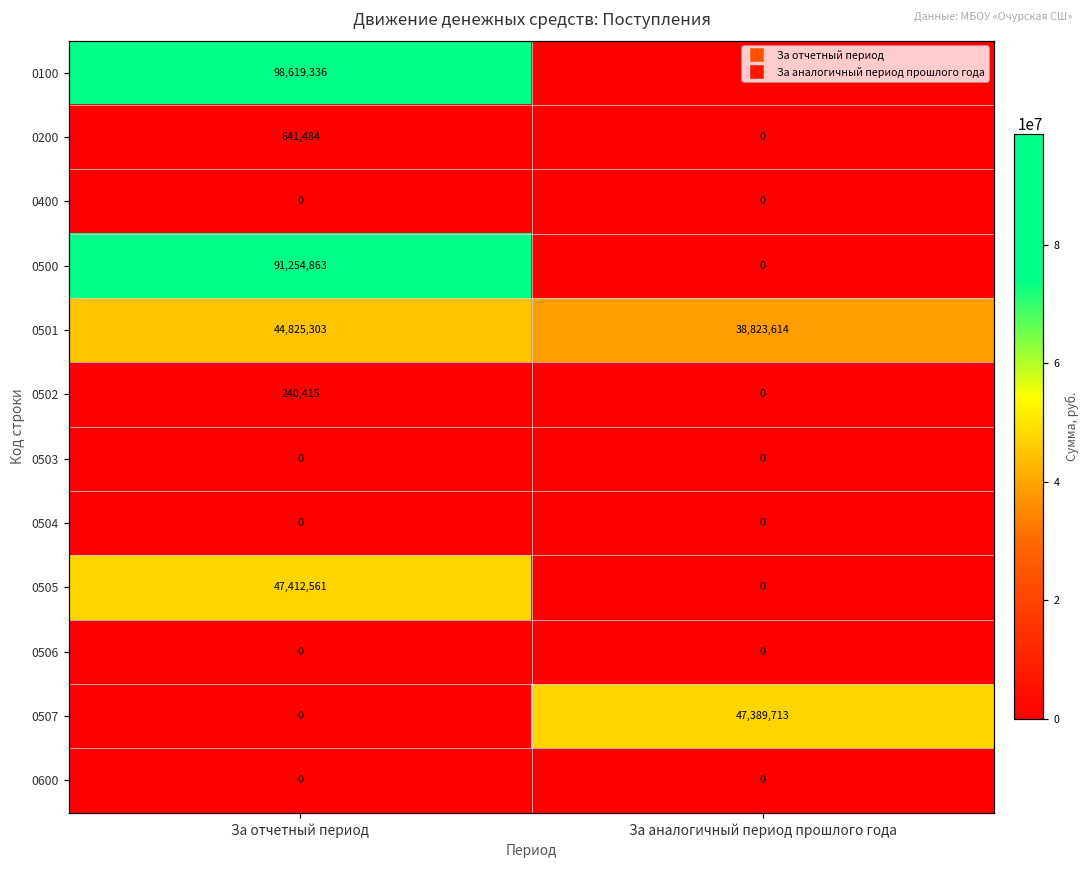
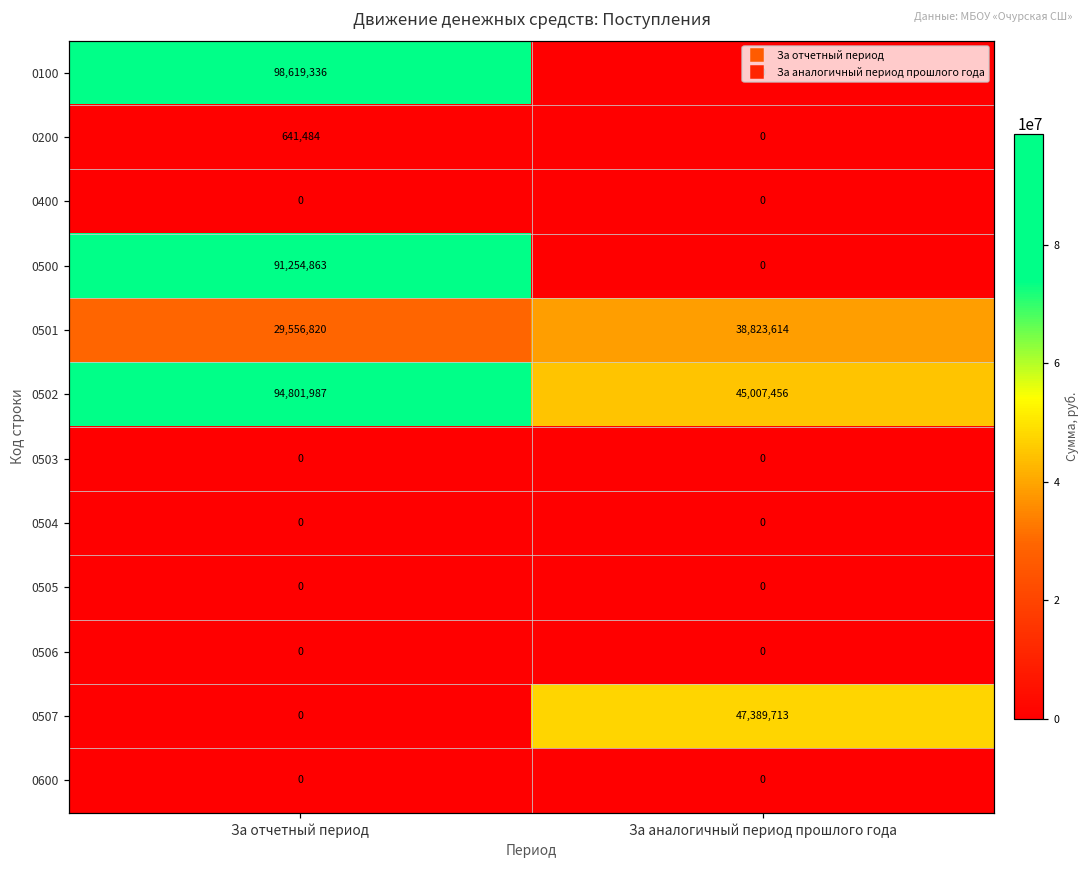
  {
    "0100": {
      "За отчетный период": "98,619,336"
    },
    "0200": {
      "За отчетный период": "641,484",
      "За аналогичный период прошлого года": "0"
    },
    "0400": {
      "За отчетный период": "0",
      "За аналогичный период прошлого года": "0"
    },
    "0500": {
      "За отчетный период": "91,254,863",
      "За аналогичный период прошлого года": "0"
    },
    "0501": {
-     "За отчетный период": "44,825,303",
+     "За отчетный период": "29,556,820",
      "За аналогичный период прошлого года": "38,823,614"
    },
    "0502": {
-     "За отчетный период": "240,415",
-     "За аналогичный период прошлого года": "0"
+     "За отчетный период": "94,801,987",
+     "За аналогичный период прошлого года": "45,007,456"
    },
    "0503": {
      "За отчетный период": "0",
      "За аналогичный период прошлого года": "0"
    },
    "0504": {
      "За отчетный период": "0",
      "За аналогичный период прошлого года": "0"
    },
    "0505": {
-     "За отчетный период": "47,412,561",
+     "За отчетный период": "0",
      "За аналогичный период прошлого года": "0"
    },
    "0506": {
      "За отчетный период": "0",
      "За аналогичный период прошлого года": "0"
    },
    "0507": {
      "За отчетный период": "0",
      "За аналогичный период прошлого года": "47,389,713"
    },
    "0600": {
      "За отчетный период": "0",
      "За аналогичный период прошлого года": "0"
    }
  }
